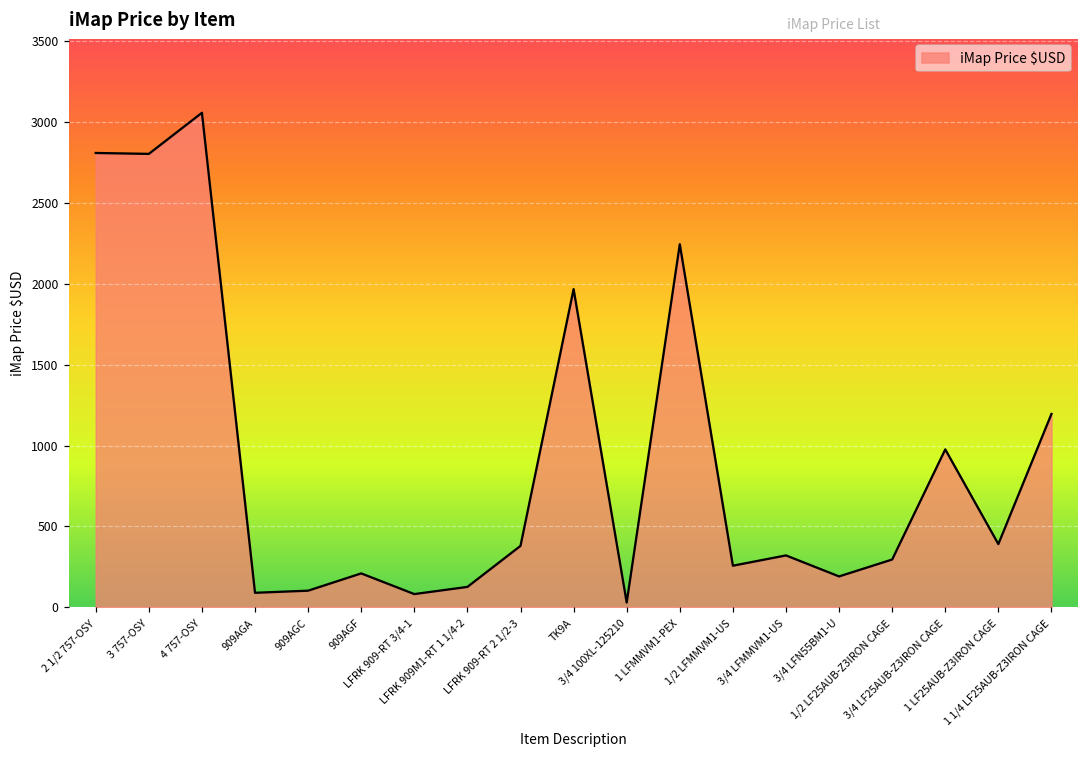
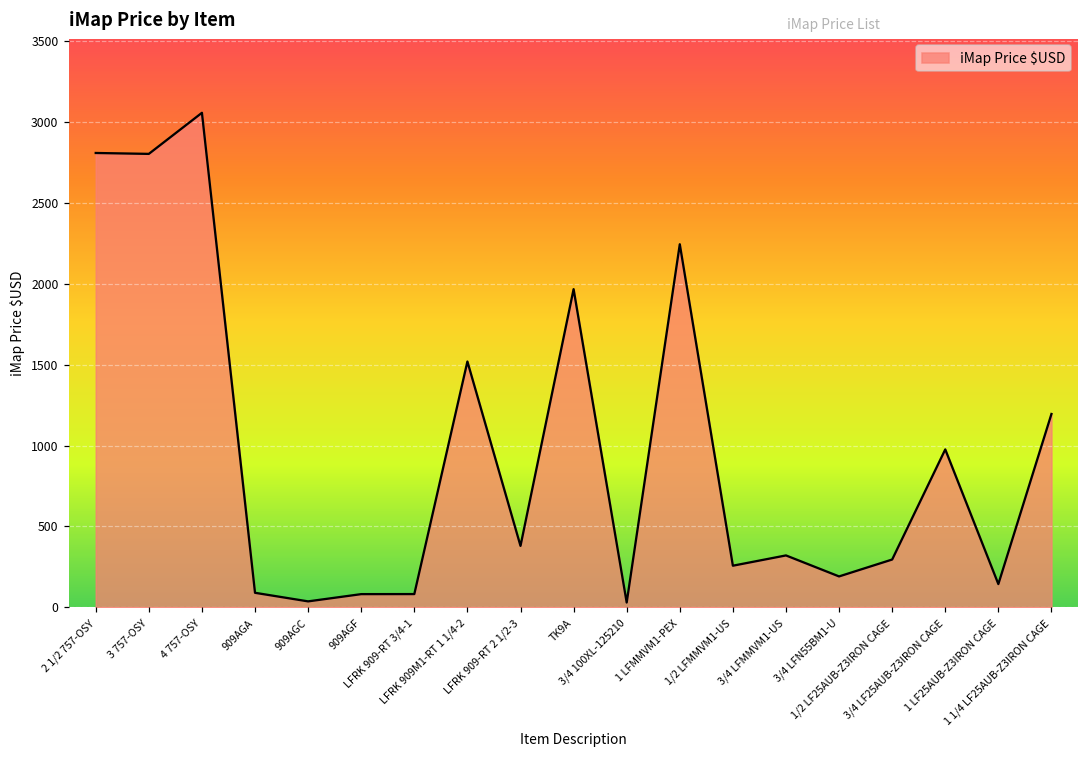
  {
    "2 1/2 757-OSY": 2810,
    "3 757-OSY": 2800,
    "4 757-OSY": 3060,
    "909AGA": 90,
-   "909AGC": 100,
-   "909AGF": 210,
+   "909AGC": 40,
+   "909AGF": 80,
    "LFRK 909-RT 3/4-1": 80,
-   "LFRK 909M1-RT 1 1/4-2": 130,
+   "LFRK 909M1-RT 1 1/4-2": 1520,
    "LFRK 909-RT 2 1/2-3": 380,
    "TK9A": 1970,
    "3/4 100XL-125210": 30,
    "1 LFMMVM1-PEX": 2240,
    "1/2 LFMMVM1-US": 260,
    "3/4 LFMMVM1-US": 320,
    "3/4 LFN55BM1-U": 190,
    "1/2 LF25AUB-Z3IRON CAGE": 300,
    "3/4 LF25AUB-Z3IRON CAGE": 980,
-   "1 LF25AUB-Z3IRON CAGE": 390,
+   "1 LF25AUB-Z3IRON CAGE": 140,
    "1 1/4 LF25AUB-Z3IRON CAGE": 1190
  }
